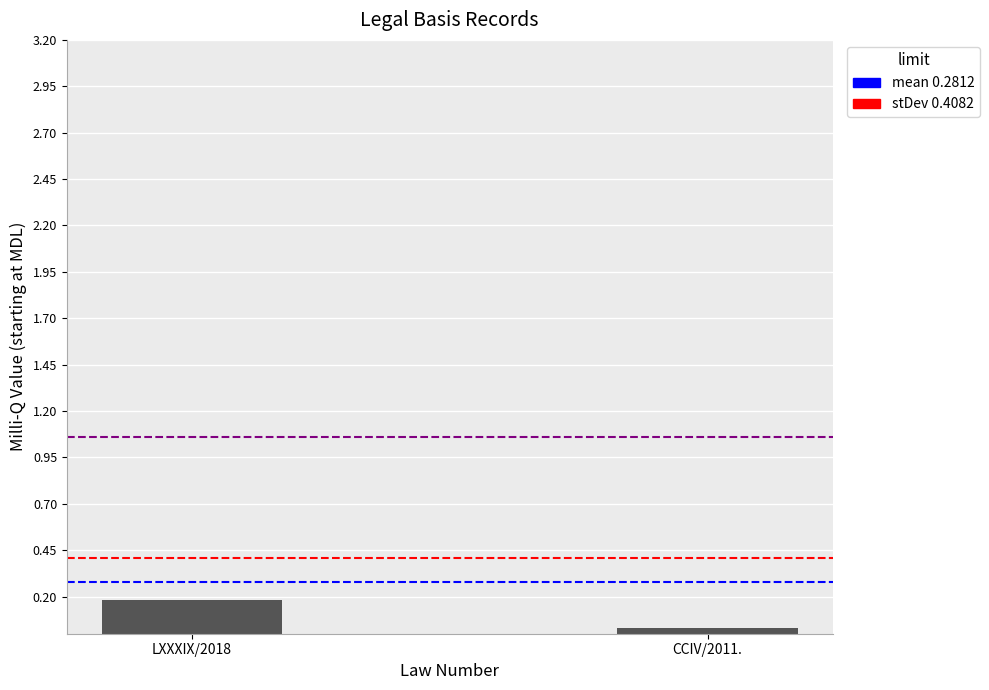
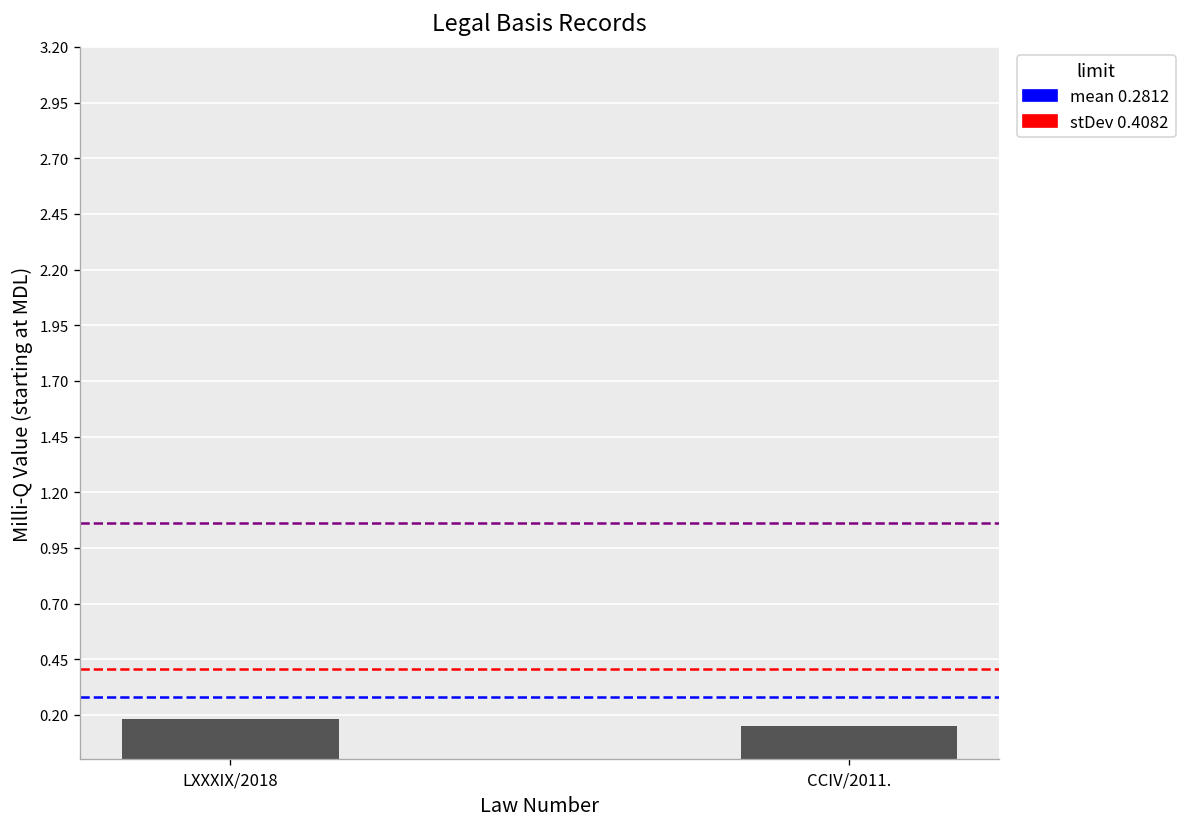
  {
    "LXXXIX/2018": 0.18,
-   "CCIV/2011.": 0.03
+   "CCIV/2011.": 0.15
  }
